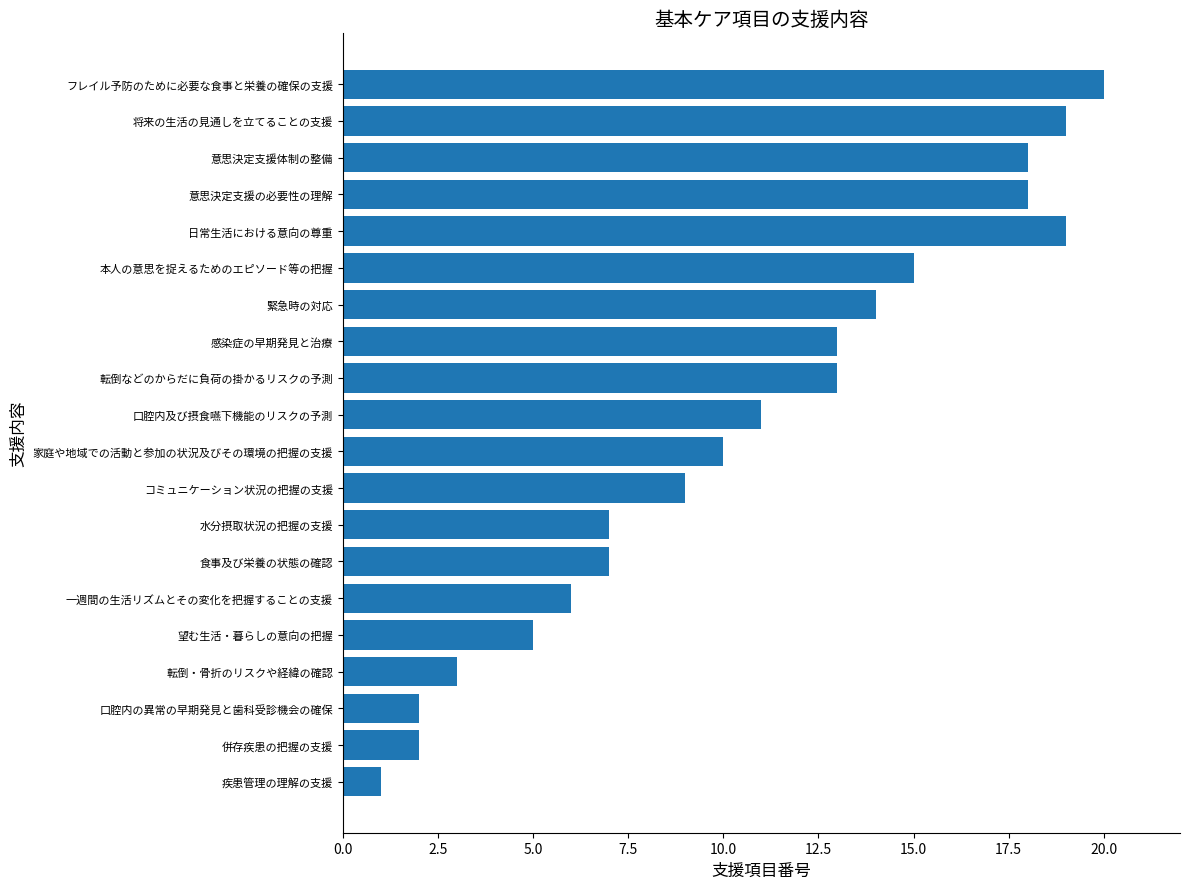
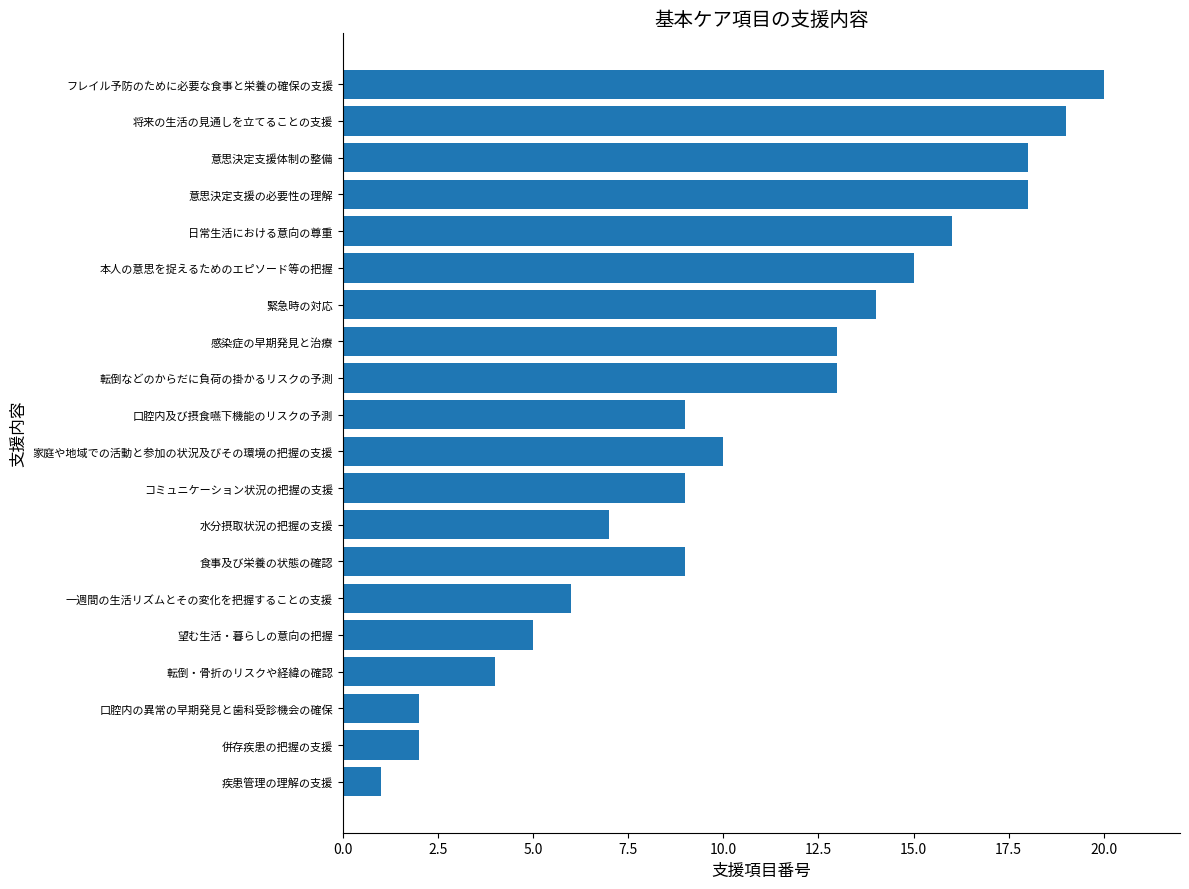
  {
    "フレイル予防のために必要な食事と栄養の確保の支援": 20,
    "将来の生活の見通しを立てることの支援": 19,
    "意思決定支援体制の整備": 18,
    "意思決定支援の必要性の理解": 18,
-   "日常生活における意向の尊重": 19,
+   "日常生活における意向の尊重": 16,
    "本人の意思を捉えるためのエピソード等の把握": 15,
    "緊急時の対応": 14,
    "感染症の早期発見と治療": 13,
    "転倒などのからだに負荷の掛かるリスクの予測": 13,
-   "口腔内及び摂食嚥下機能のリスクの予測": 11,
+   "口腔内及び摂食嚥下機能のリスクの予測": 9,
    "家庭や地域での活動と参加の状況及びその環境の把握の支援": 10,
    "コミュニケーション状況の把握の支援": 9,
    "水分摂取状況の把握の支援": 7,
-   "食事及び栄養の状態の確認": 7,
+   "食事及び栄養の状態の確認": 9,
    "一週間の生活リズムとその変化を把握することの支援": 6,
    "望む生活・暮らしの意向の把握": 5,
-   "転倒・骨折のリスクや経緯の確認": 3,
+   "転倒・骨折のリスクや経緯の確認": 4,
    "口腔内の異常の早期発見と歯科受診機会の確保": 2,
    "併存疾患の把握の支援": 2,
    "疾患管理の理解の支援": 1
  }
